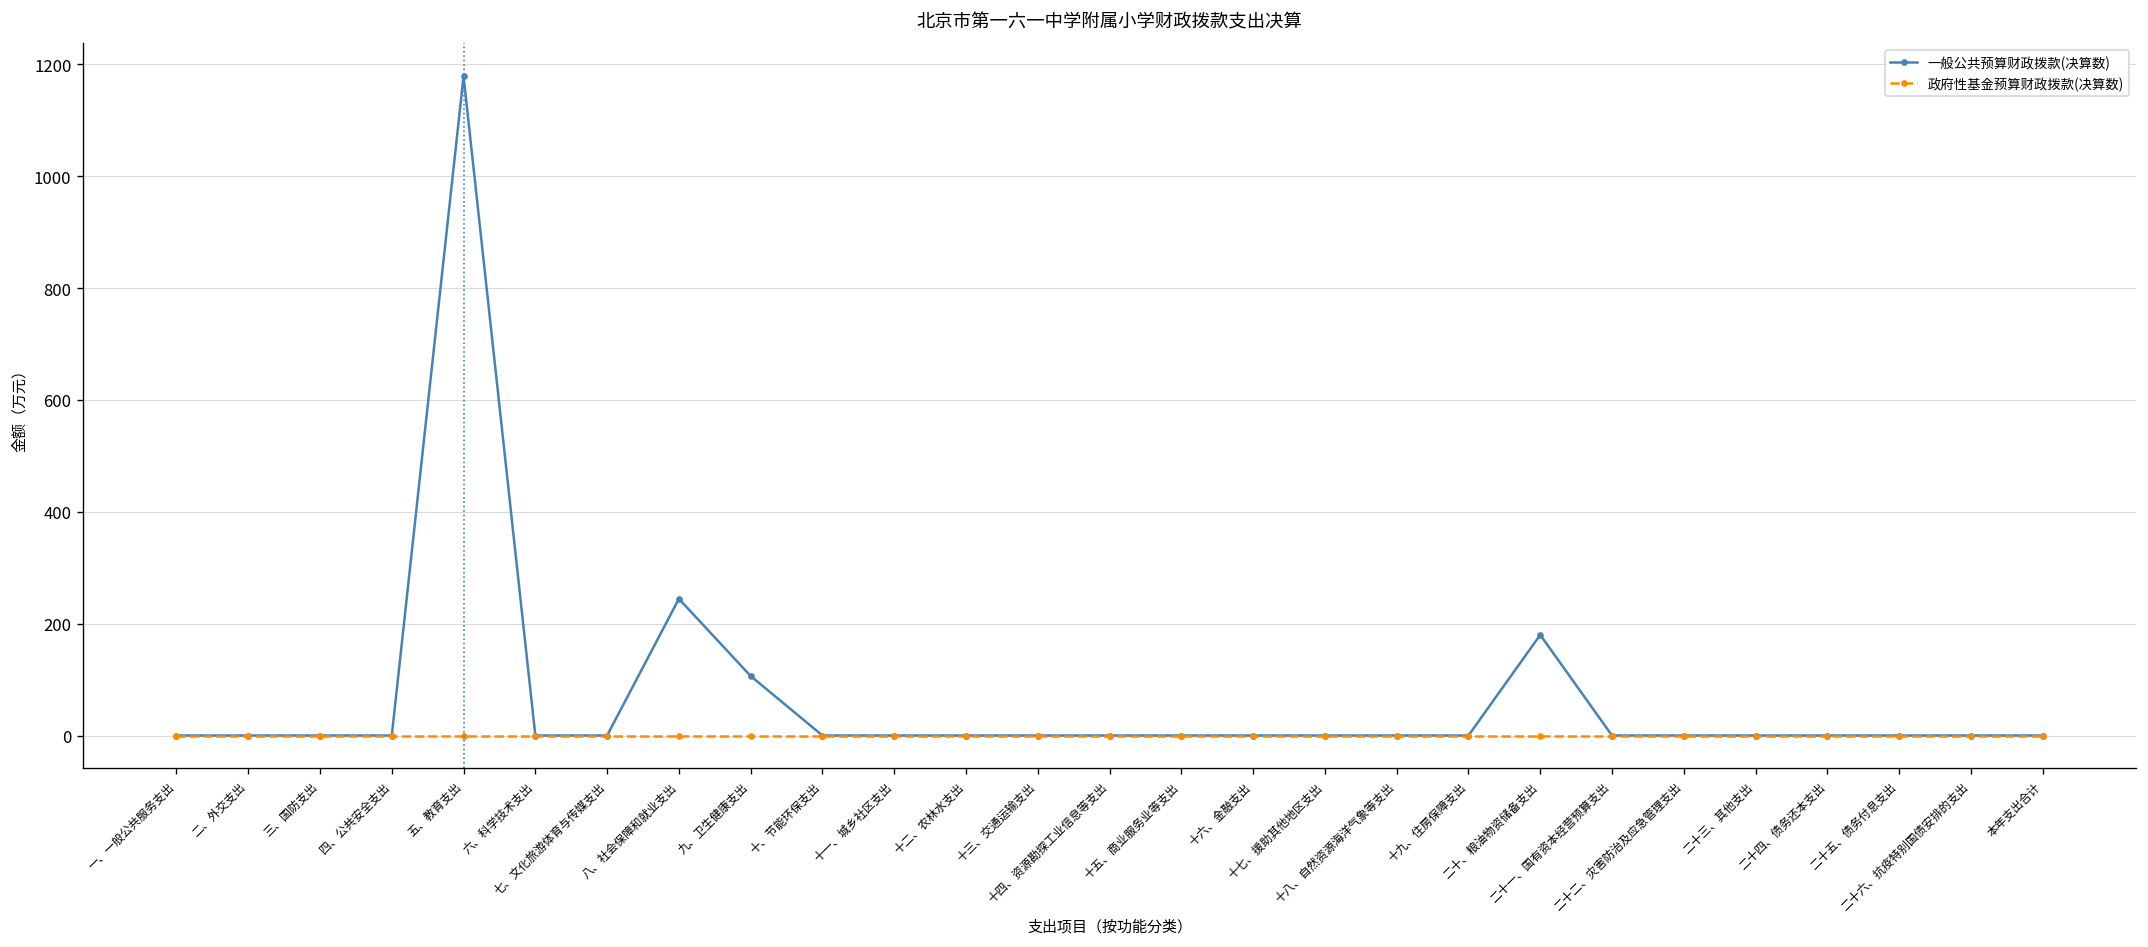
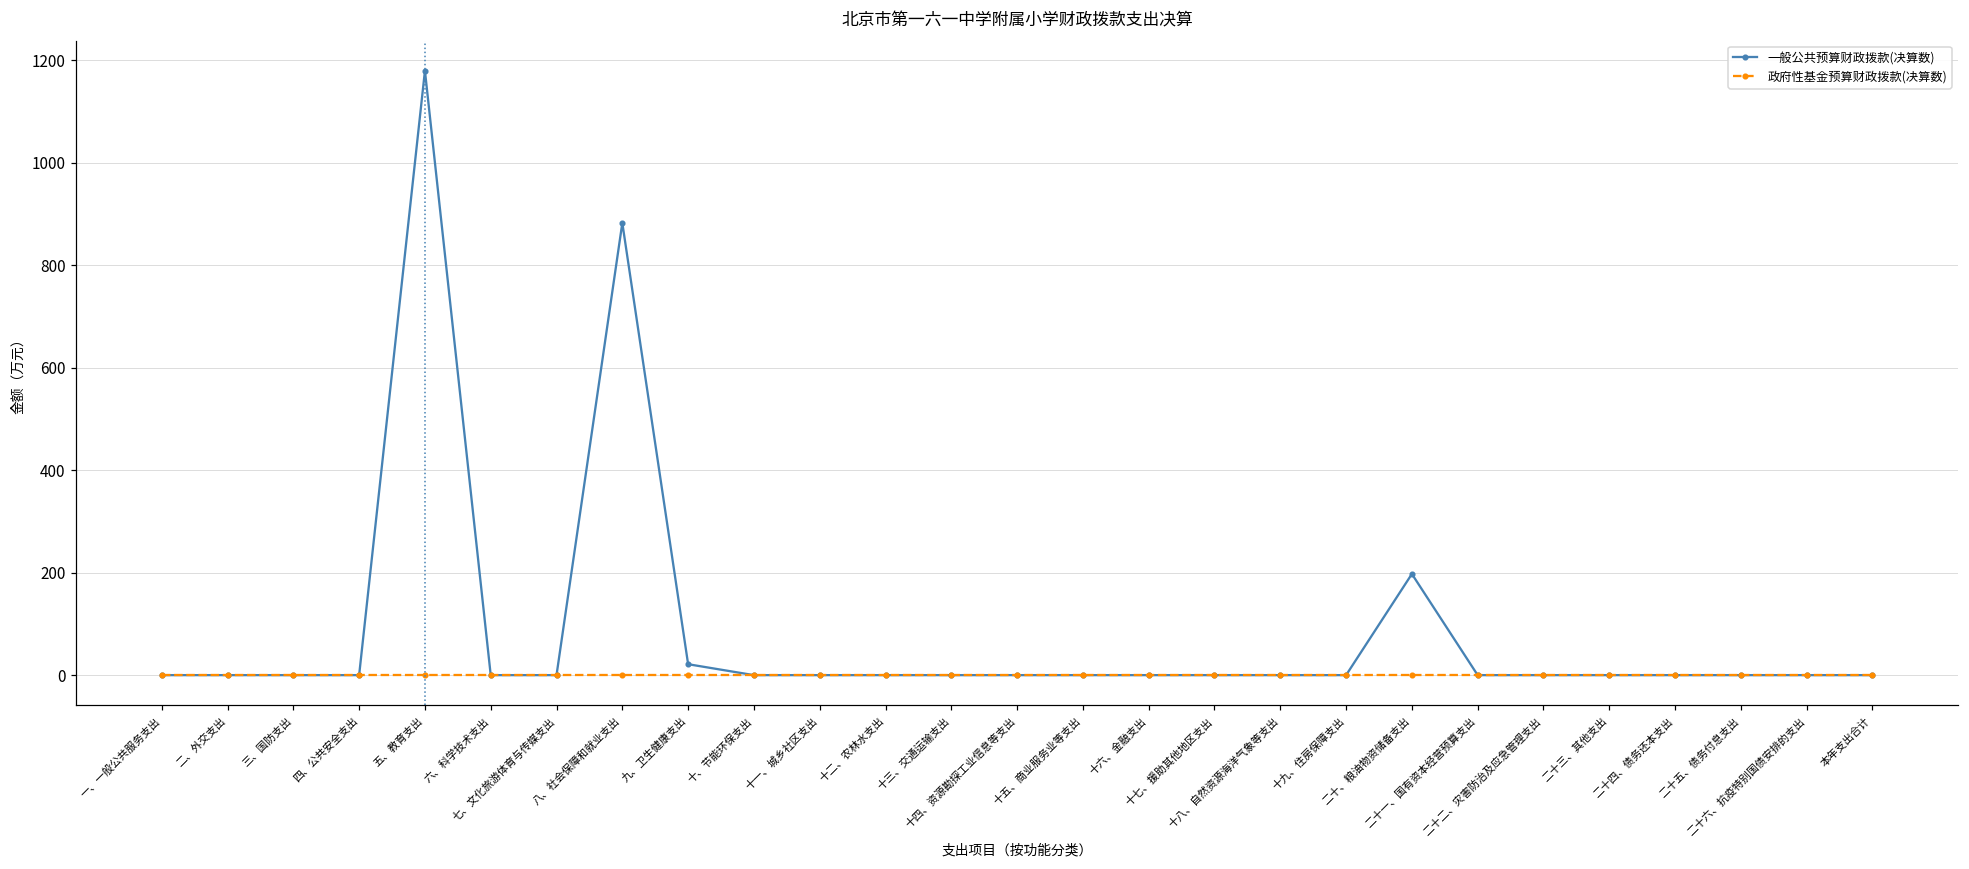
  {
    "一般公共预算财政拨款(决算数)": {
      "五、教育支出": 1180,
-     "八、社会保障和就业支出": 240,
-     "九、卫生健康支出": 110,
-     "二十、粮油物资储备支出": 180
+     "八、社会保障和就业支出": 880,
+     "九、卫生健康支出": 20,
+     "二十、粮油物资储备支出": 200
    },
    "政府性基金预算财政拨款(决算数)": {
      "五、教育支出": 0,
      "八、社会保障和就业支出": 0,
      "九、卫生健康支出": 0,
      "二十、粮油物资储备支出": 0
    }
  }
